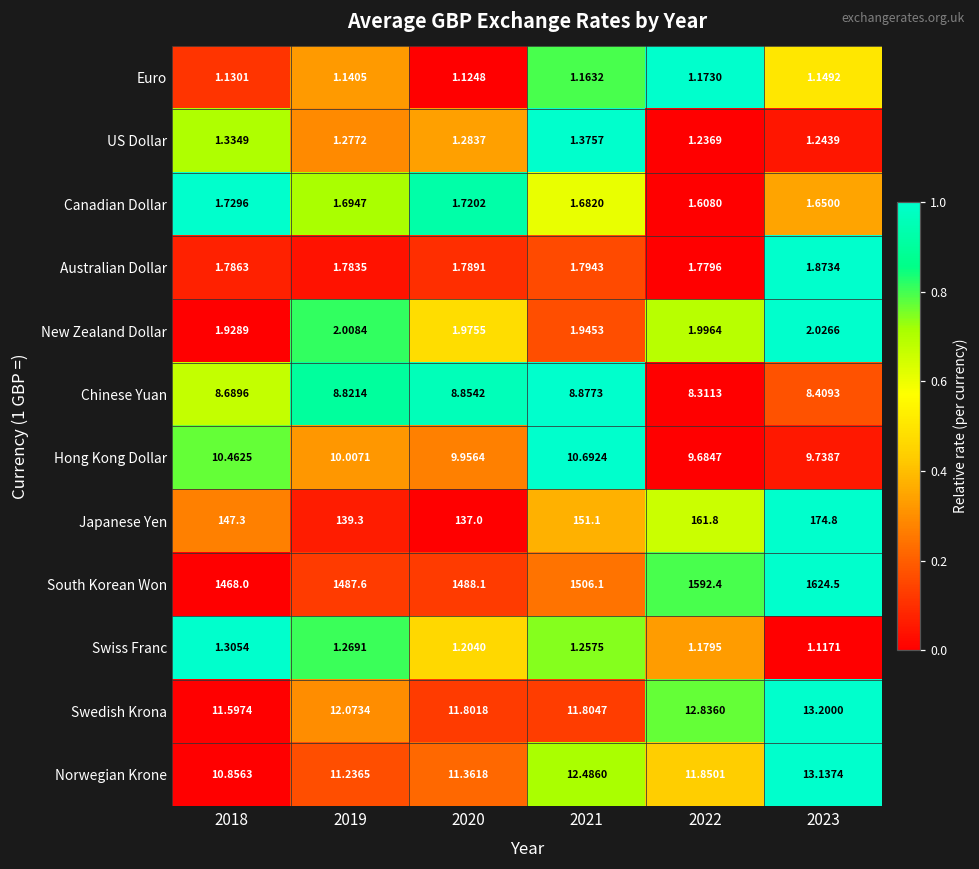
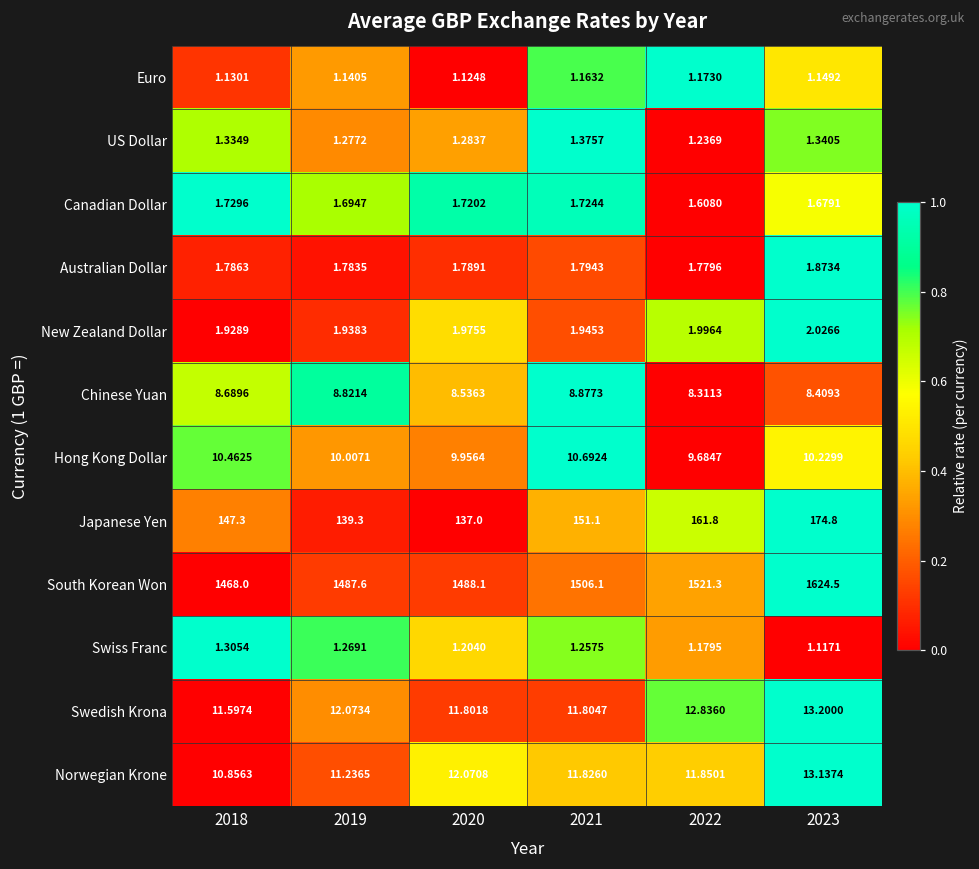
  {
    "Euro": {
      "2018": 1.1301,
      "2019": 1.1405,
      "2020": 1.1248,
      "2021": 1.1632,
      "2022": 1.1730,
      "2023": 1.1492
    },
    "US Dollar": {
      "2018": 1.3349,
      "2019": 1.2772,
      "2020": 1.2837,
      "2021": 1.3757,
      "2022": 1.2369,
-     "2023": 1.2439
+     "2023": 1.3405
    },
    "Canadian Dollar": {
      "2018": 1.7296,
      "2019": 1.6947,
      "2020": 1.7202,
-     "2021": 1.6820,
+     "2021": 1.7244,
      "2022": 1.6080,
-     "2023": 1.6500
+     "2023": 1.6791
    },
    "Australian Dollar": {
      "2018": 1.7863,
      "2019": 1.7835,
      "2020": 1.7891,
      "2021": 1.7943,
      "2022": 1.7796,
      "2023": 1.8734
    },
    "New Zealand Dollar": {
      "2018": 1.9289,
-     "2019": 2.0084,
+     "2019": 1.9383,
      "2020": 1.9755,
      "2021": 1.9453,
      "2022": 1.9964,
      "2023": 2.0266
    },
    "Chinese Yuan": {
      "2018": 8.6896,
      "2019": 8.8214,
-     "2020": 8.8542,
+     "2020": 8.5363,
      "2021": 8.8773,
      "2022": 8.3113,
      "2023": 8.4093
    },
    "Hong Kong Dollar": {
      "2018": 10.4625,
      "2019": 10.0071,
      "2020": 9.9564,
      "2021": 10.6924,
      "2022": 9.6847,
-     "2023": 9.7387
+     "2023": 10.2299
    },
    "Japanese Yen": {
      "2018": 147.3,
      "2019": 139.3,
      "2020": 137.0,
      "2021": 151.1,
      "2022": 161.8,
      "2023": 174.8
    },
    "South Korean Won": {
      "2018": 1468.0,
      "2019": 1487.6,
      "2020": 1488.1,
      "2021": 1506.1,
-     "2022": 1592.4,
+     "2022": 1521.3,
      "2023": 1624.5
    },
    "Swiss Franc": {
      "2018": 1.3054,
      "2019": 1.2691,
      "2020": 1.2040,
      "2021": 1.2575,
      "2022": 1.1795,
      "2023": 1.1171
    },
    "Swedish Krona": {
      "2018": 11.5974,
      "2019": 12.0734,
      "2020": 11.8018,
      "2021": 11.8047,
      "2022": 12.8360,
      "2023": 13.2000
    },
    "Norwegian Krone": {
      "2018": 10.8563,
      "2019": 11.2365,
-     "2020": 11.3618,
-     "2021": 12.4860,
+     "2020": 12.0708,
+     "2021": 11.8260,
      "2022": 11.8501,
      "2023": 13.1374
    }
  }
